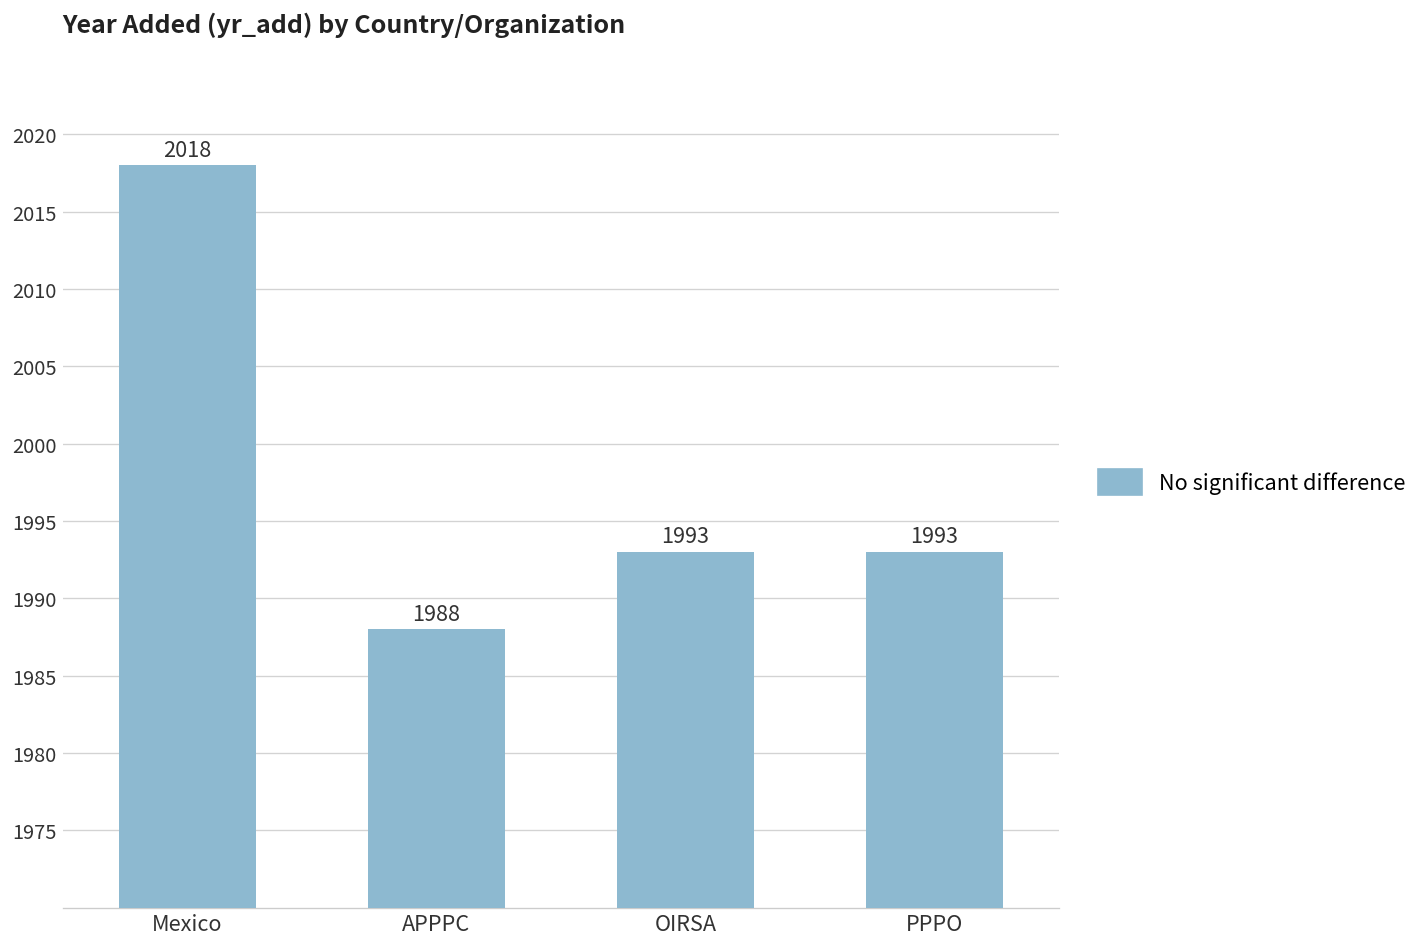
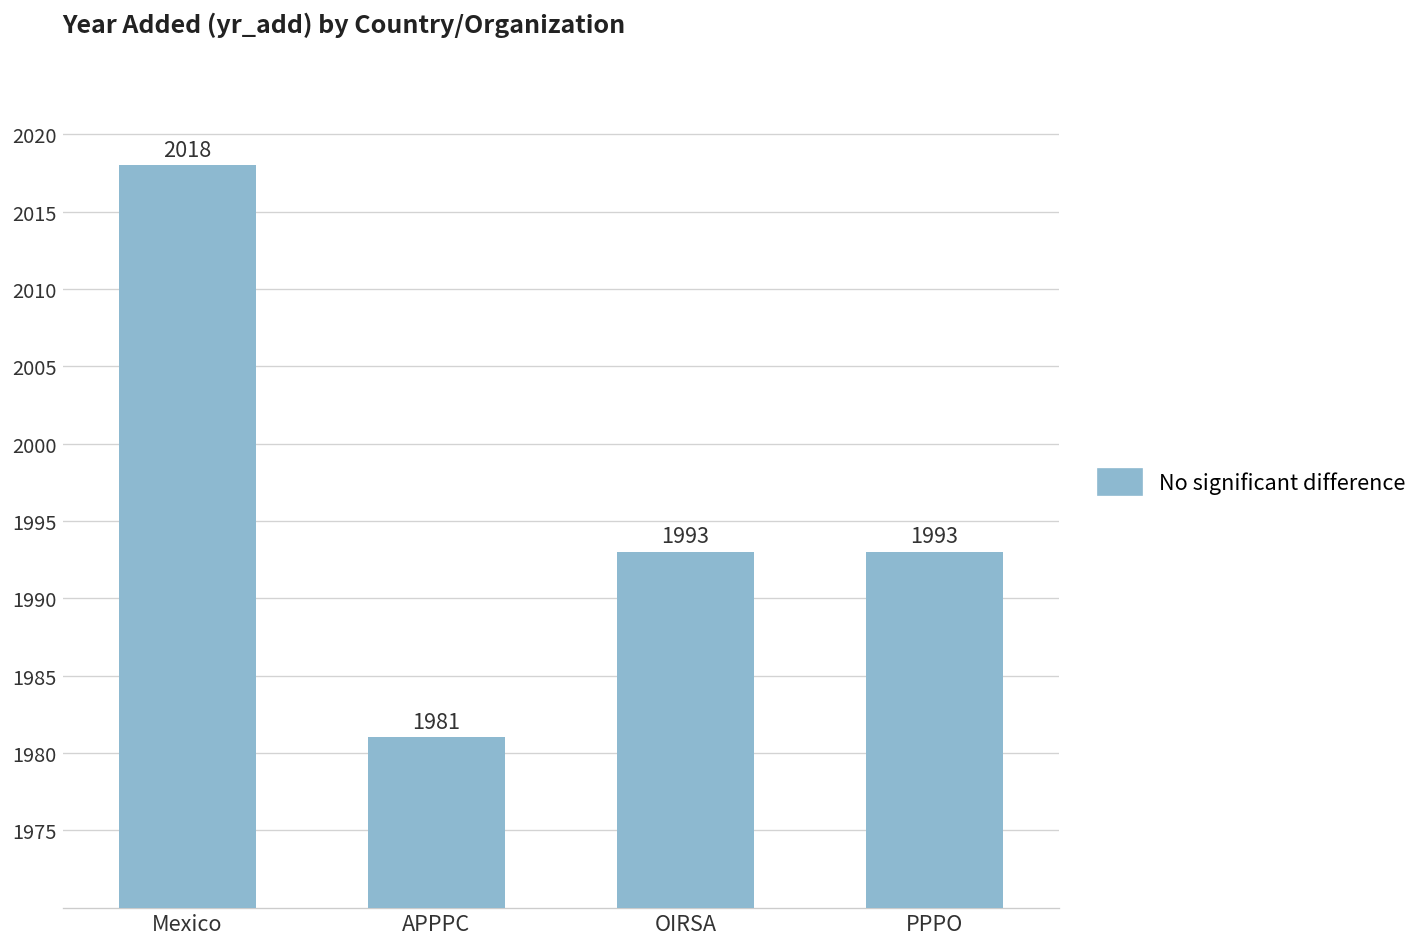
  {
    "Mexico": 2018,
-   "APPPC": 1988,
+   "APPPC": 1981,
    "OIRSA": 1993,
    "PPPO": 1993
  }
